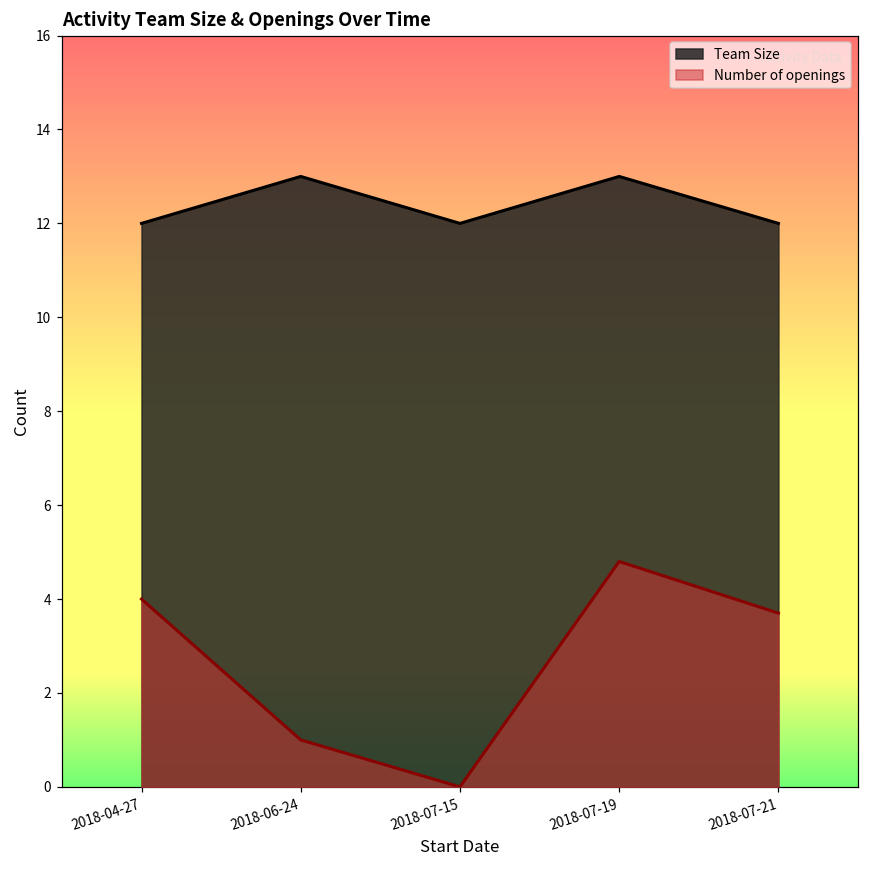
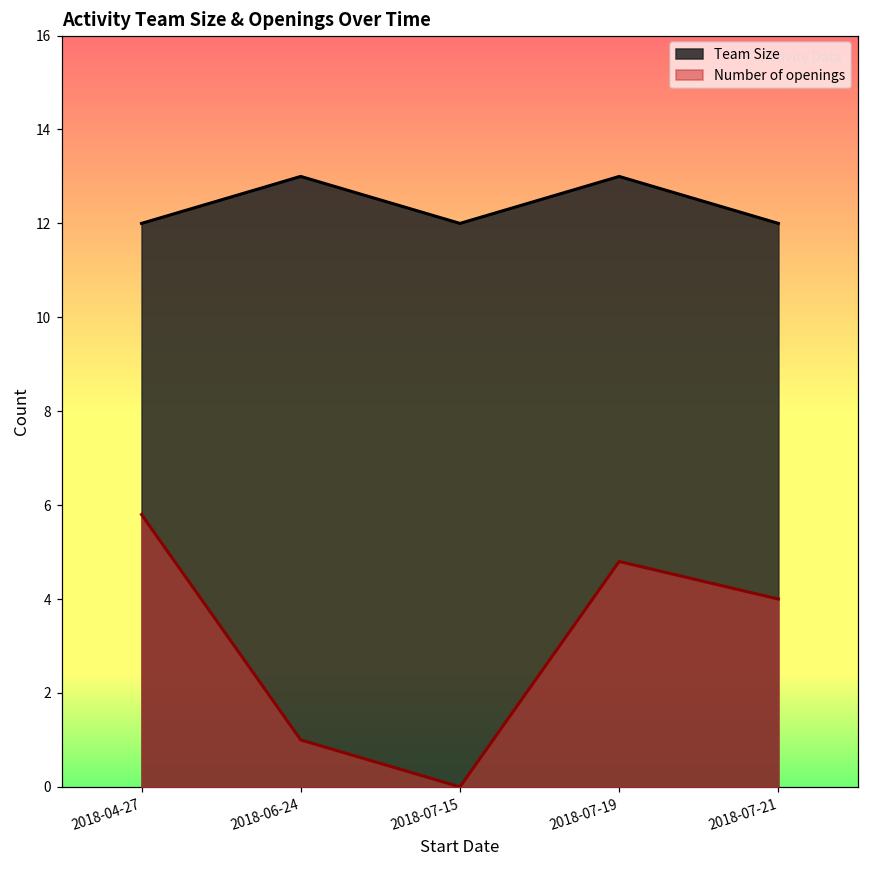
  {
    "Team Size": {
      "2018-04-27": 12.0,
      "2018-06-24": 13.0,
      "2018-07-15": 12.0,
      "2018-07-19": 13.0,
      "2018-07-21": 12.0
    },
    "Number of openings": {
-     "2018-04-27": 4.0,
+     "2018-04-27": 5.8,
      "2018-06-24": 1.0,
      "2018-07-15": 0.0,
      "2018-07-19": 4.8,
-     "2018-07-21": 3.7
+     "2018-07-21": 4.0
    }
  }
